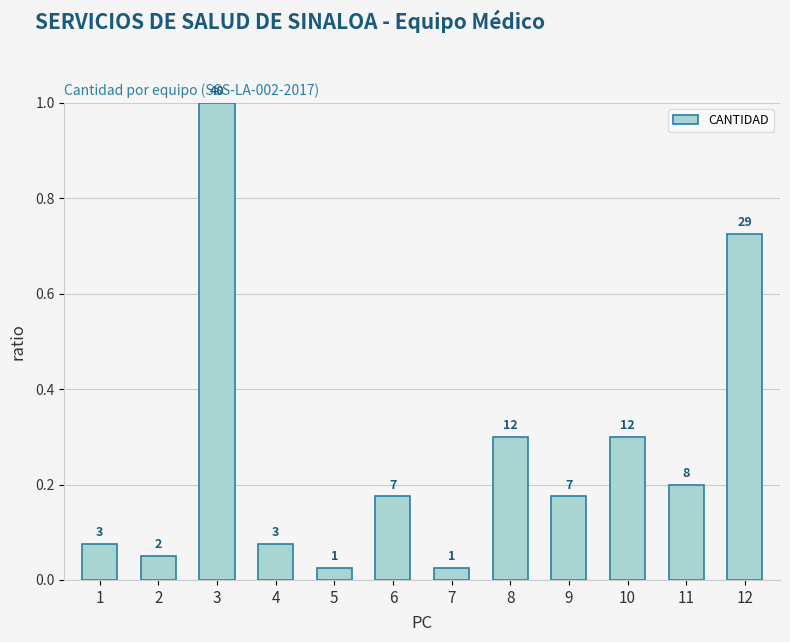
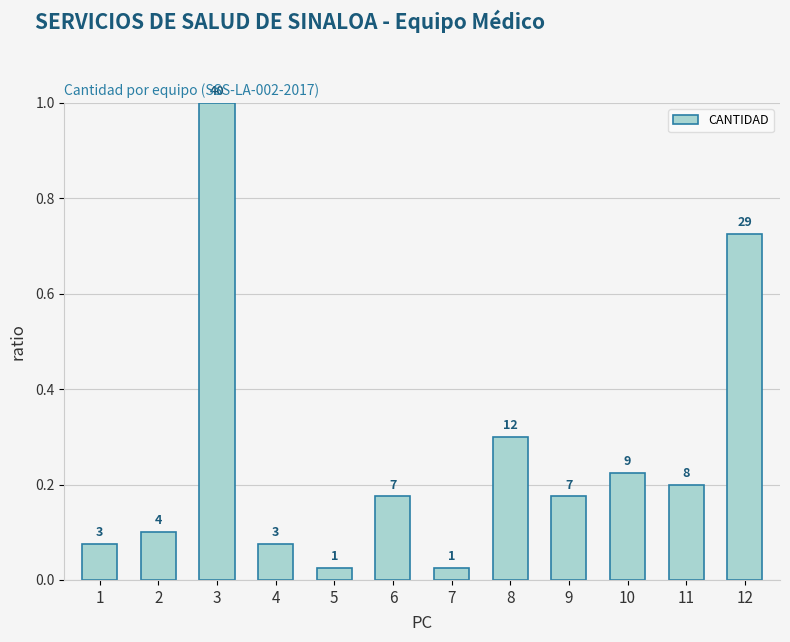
  {
-   "2": 2,
-   "10": 12
+   "2": 4,
+   "10": 9
  }
